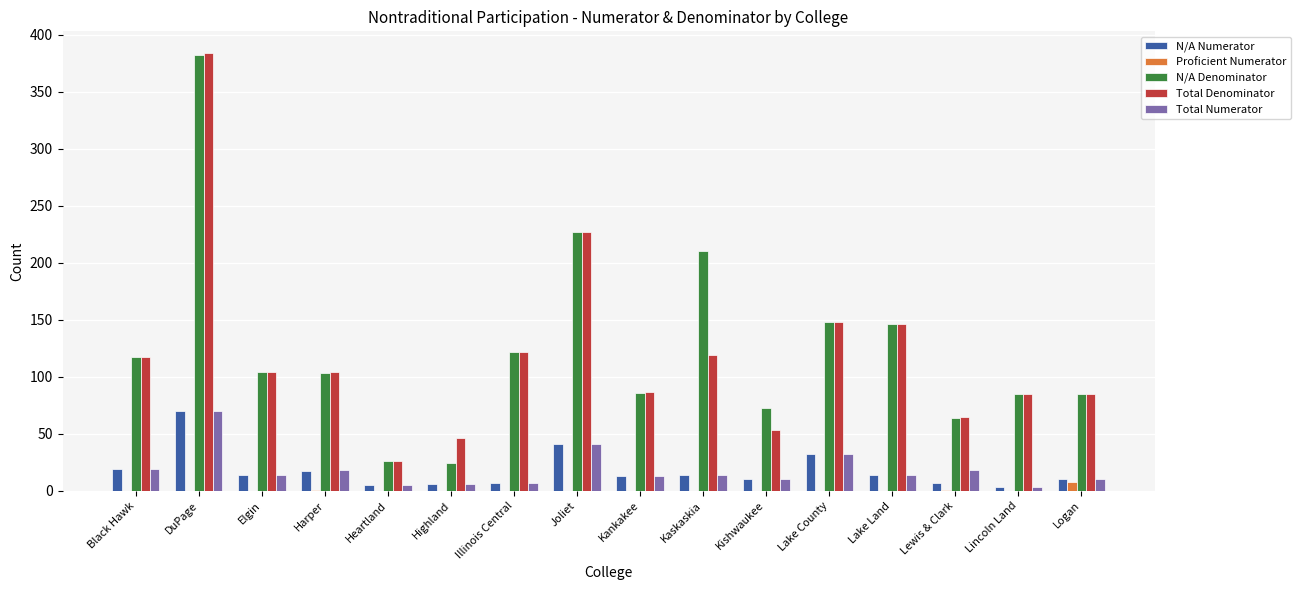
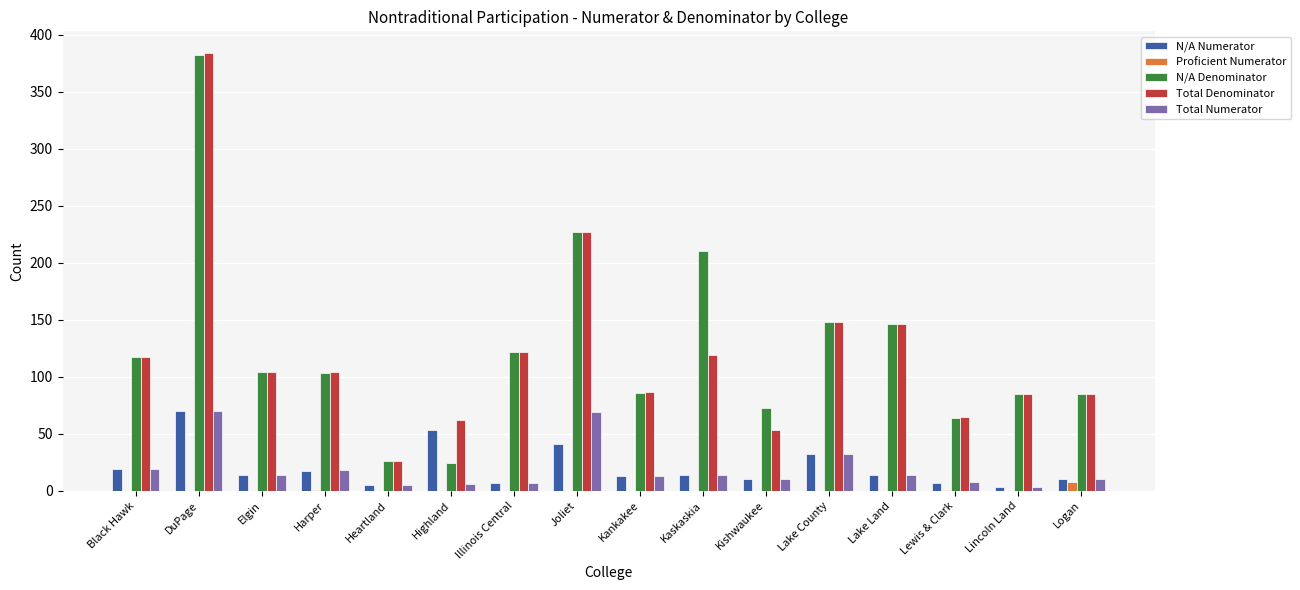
  {
    "N/A Numerator": {
      "Black Hawk": 19,
      "DuPage": 70,
      "Elgin": 14,
      "Harper": 17,
      "Heartland": 5,
-     "Highland": 6,
+     "Highland": 53,
      "Illinois Central": 7,
      "Joliet": 41,
      "Kankakee": 13,
      "Kaskaskia": 14,
      "Kishwaukee": 10,
      "Lake County": 32,
      "Lake Land": 14,
      "Lewis & Clark": 7,
      "Lincoln Land": 3,
      "Logan": 10
    },
    "Proficient Numerator": {
      "Black Hawk": 0,
      "DuPage": 0,
      "Elgin": 0,
      "Heartland": 0,
      "Highland": 0,
      "Illinois Central": 0,
      "Joliet": 0,
      "Kankakee": 0,
      "Kaskaskia": 0,
      "Kishwaukee": 0,
      "Lake County": 0,
      "Lake Land": 0,
      "Lincoln Land": 0,
      "Logan": 8
    },
    "N/A Denominator": {
      "Black Hawk": 117,
      "DuPage": 382,
      "Elgin": 104,
      "Harper": 103,
      "Heartland": 26,
      "Highland": 24,
      "Illinois Central": 122,
      "Joliet": 227,
      "Kankakee": 86,
      "Kaskaskia": 210,
      "Kishwaukee": 73,
      "Lake County": 148,
      "Lake Land": 146,
      "Lewis & Clark": 64,
      "Lincoln Land": 85,
      "Logan": 85
    },
    "Total Denominator": {
      "Black Hawk": 117,
      "DuPage": 384,
      "Elgin": 104,
      "Harper": 104,
      "Heartland": 26,
-     "Highland": 46,
+     "Highland": 62,
      "Illinois Central": 122,
      "Joliet": 227,
      "Kankakee": 87,
      "Kaskaskia": 119,
      "Kishwaukee": 53,
      "Lake County": 148,
      "Lake Land": 146,
      "Lewis & Clark": 65,
      "Lincoln Land": 85,
      "Logan": 85
    },
    "Total Numerator": {
      "Black Hawk": 19,
      "DuPage": 70,
      "Elgin": 14,
      "Harper": 18,
      "Heartland": 5,
      "Highland": 6,
      "Illinois Central": 7,
-     "Joliet": 41,
+     "Joliet": 69,
      "Kankakee": 13,
      "Kaskaskia": 14,
      "Kishwaukee": 10,
      "Lake County": 32,
      "Lake Land": 14,
-     "Lewis & Clark": 18,
+     "Lewis & Clark": 8,
      "Lincoln Land": 3,
      "Logan": 10
    }
  }
